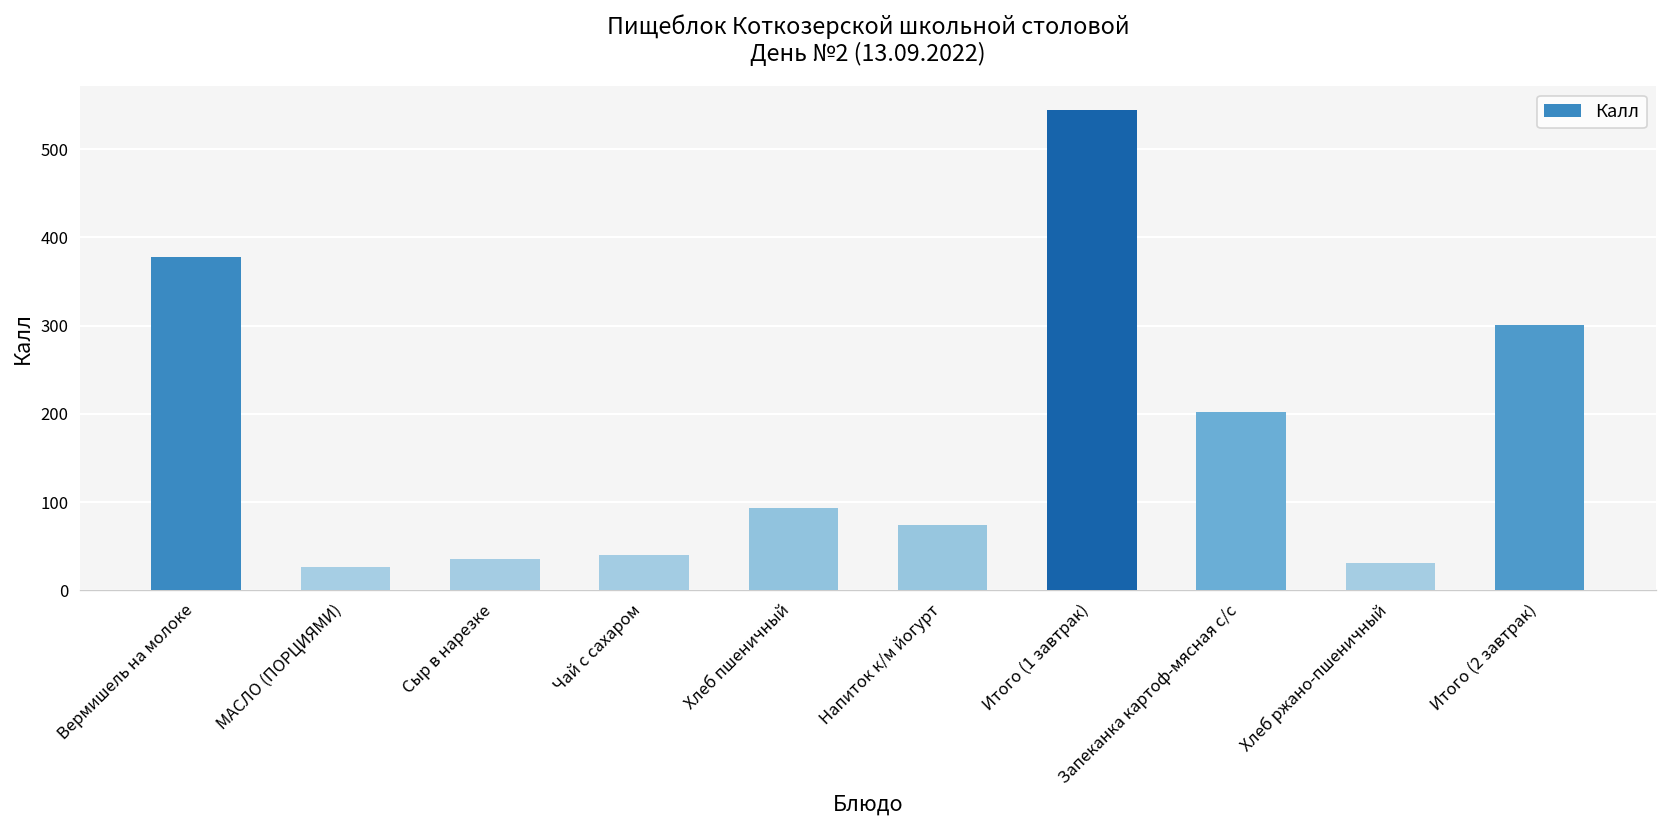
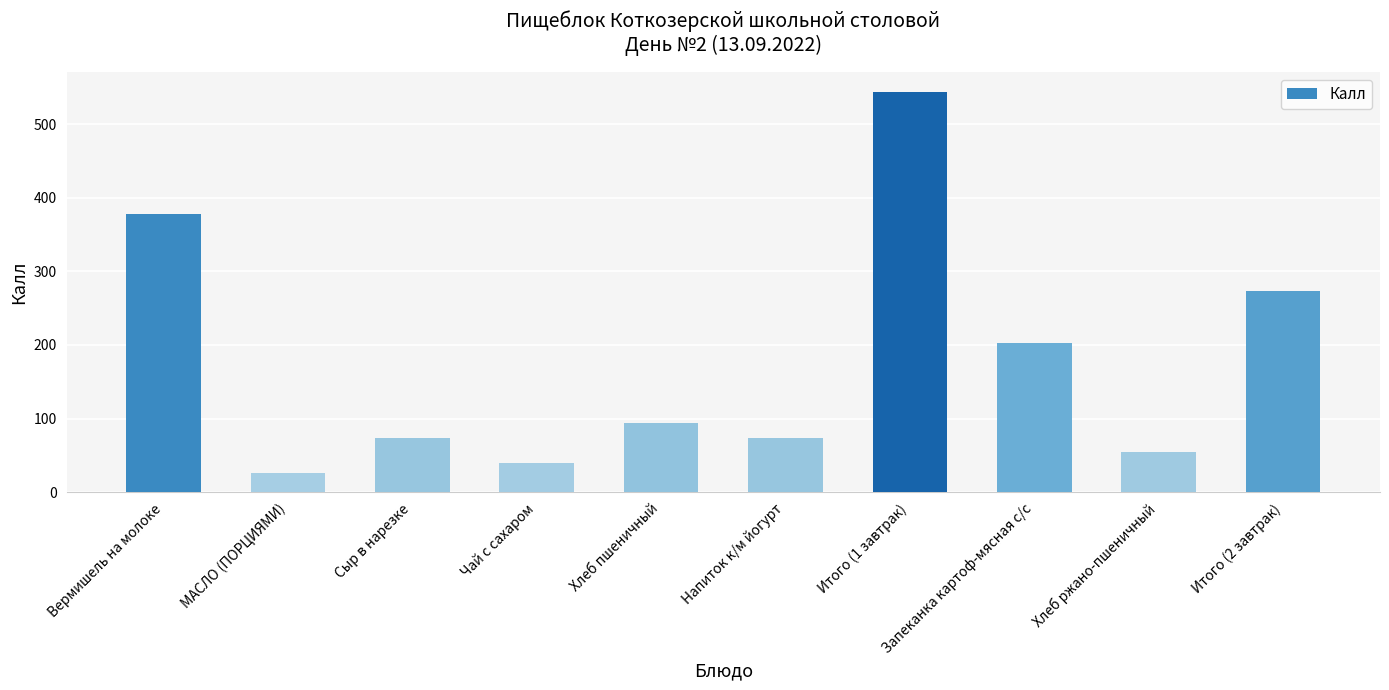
  {
    "Вермишель на молоке": 380,
    "МАСЛО (ПОРЦИЯМИ)": 30,
-   "Сыр в нарезке": 40,
+   "Сыр в нарезке": 70,
    "Чай с сахаром": 40,
    "Хлеб пшеничный": 90,
    "Напиток к/м йогурт": 70,
    "Итого (1 завтрак)": 540,
    "Запеканка картоф-мясная с/с": 200,
-   "Хлеб ржано-пшеничный": 30,
-   "Итого (2 завтрак)": 300
+   "Хлеб ржано-пшеничный": 50,
+   "Итого (2 завтрак)": 270
  }
